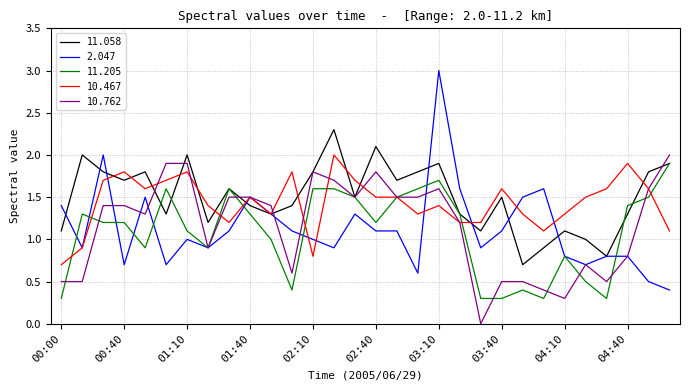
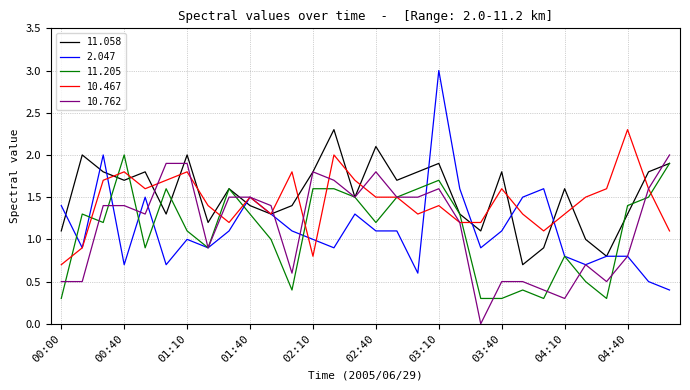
  {
    "11.058": {
      "00:00": 1.1,
      "00:40": 1.7,
      "01:10": 2.0,
      "01:40": 1.4,
      "02:40": 2.1,
      "03:10": 1.9,
-     "03:40": 1.5,
-     "04:10": 1.1,
+     "03:40": 1.8,
+     "04:10": 1.6,
      "04:40": 1.3
    },
    "2.047": {
      "00:00": 1.4,
      "00:40": 0.7,
      "01:10": 1.0,
      "02:10": 1.0,
      "02:40": 1.1,
      "03:10": 3.0,
      "03:40": 1.1
    },
    "11.205": {
      "00:00": 0.3,
-     "00:40": 1.2,
+     "00:40": 2.0,
      "01:10": 1.1,
      "01:40": 1.3,
      "02:10": 1.6,
      "02:40": 1.2,
      "03:10": 1.7,
      "03:40": 0.3,
      "04:40": 1.4
    },
    "10.467": {
      "00:00": 0.7,
      "00:40": 1.8,
      "01:10": 1.8,
      "02:10": 0.8,
      "02:40": 1.5,
      "03:10": 1.4,
      "03:40": 1.6,
      "04:10": 1.3,
-     "04:40": 1.9
+     "04:40": 2.3
    },
    "10.762": {
      "00:00": 0.5,
      "00:40": 1.4,
      "01:10": 1.9,
      "02:40": 1.8,
      "03:10": 1.6,
      "03:40": 0.5,
      "04:10": 0.3
    }
  }
